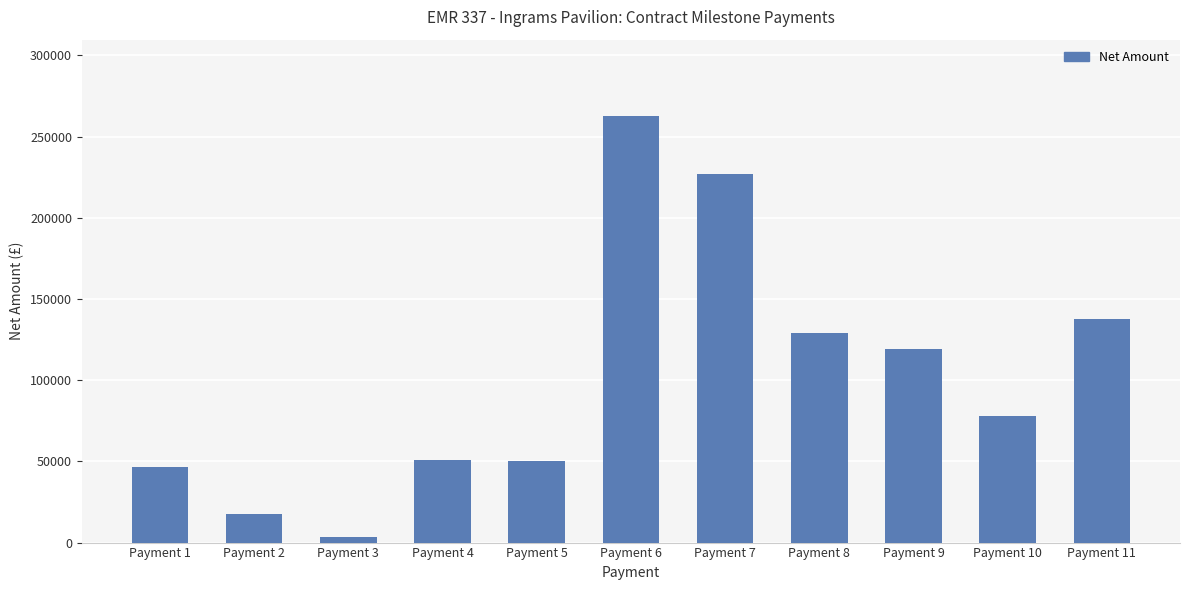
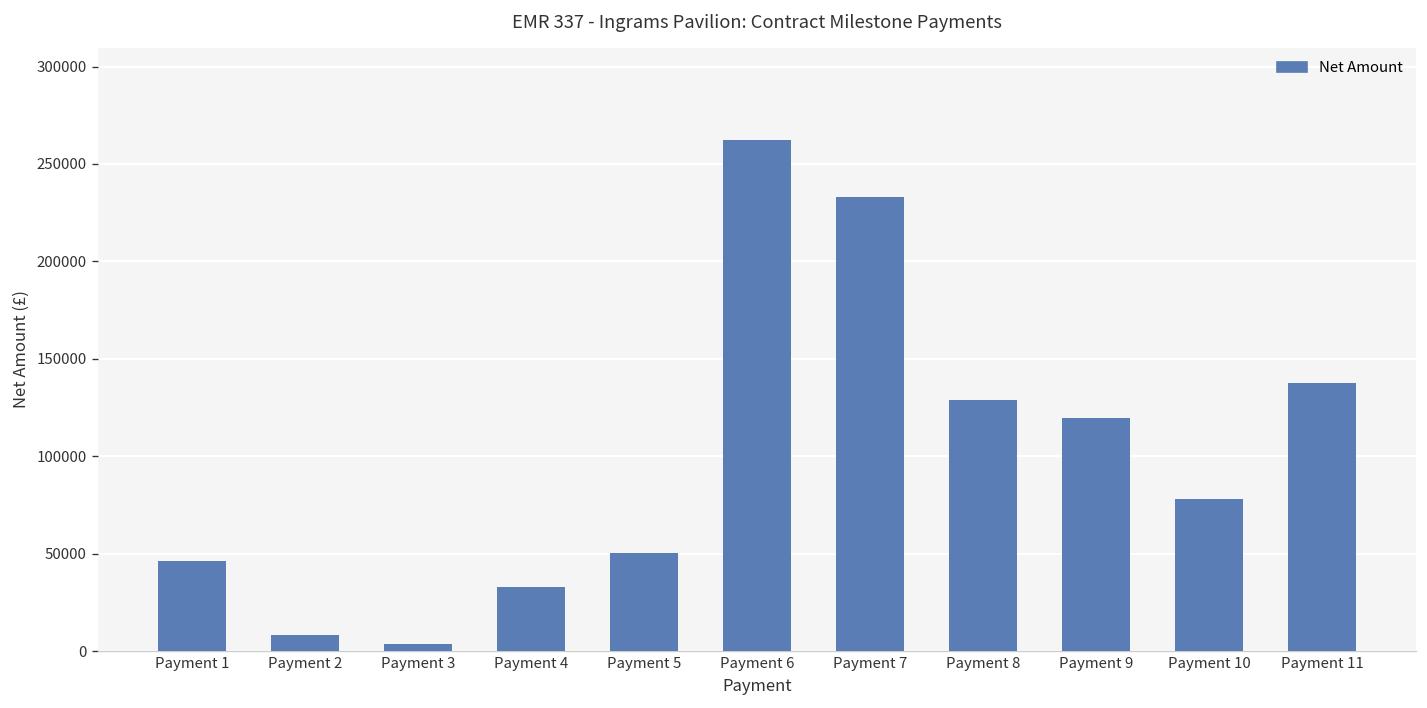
  {
    "Payment 1": 46000,
-   "Payment 2": 17000,
+   "Payment 2": 8000,
    "Payment 3": 3000,
-   "Payment 4": 51000,
+   "Payment 4": 33000,
    "Payment 5": 50000,
    "Payment 6": 262000,
-   "Payment 7": 227000,
+   "Payment 7": 233000,
    "Payment 8": 129000,
    "Payment 9": 119000,
    "Payment 10": 78000,
    "Payment 11": 138000
  }
